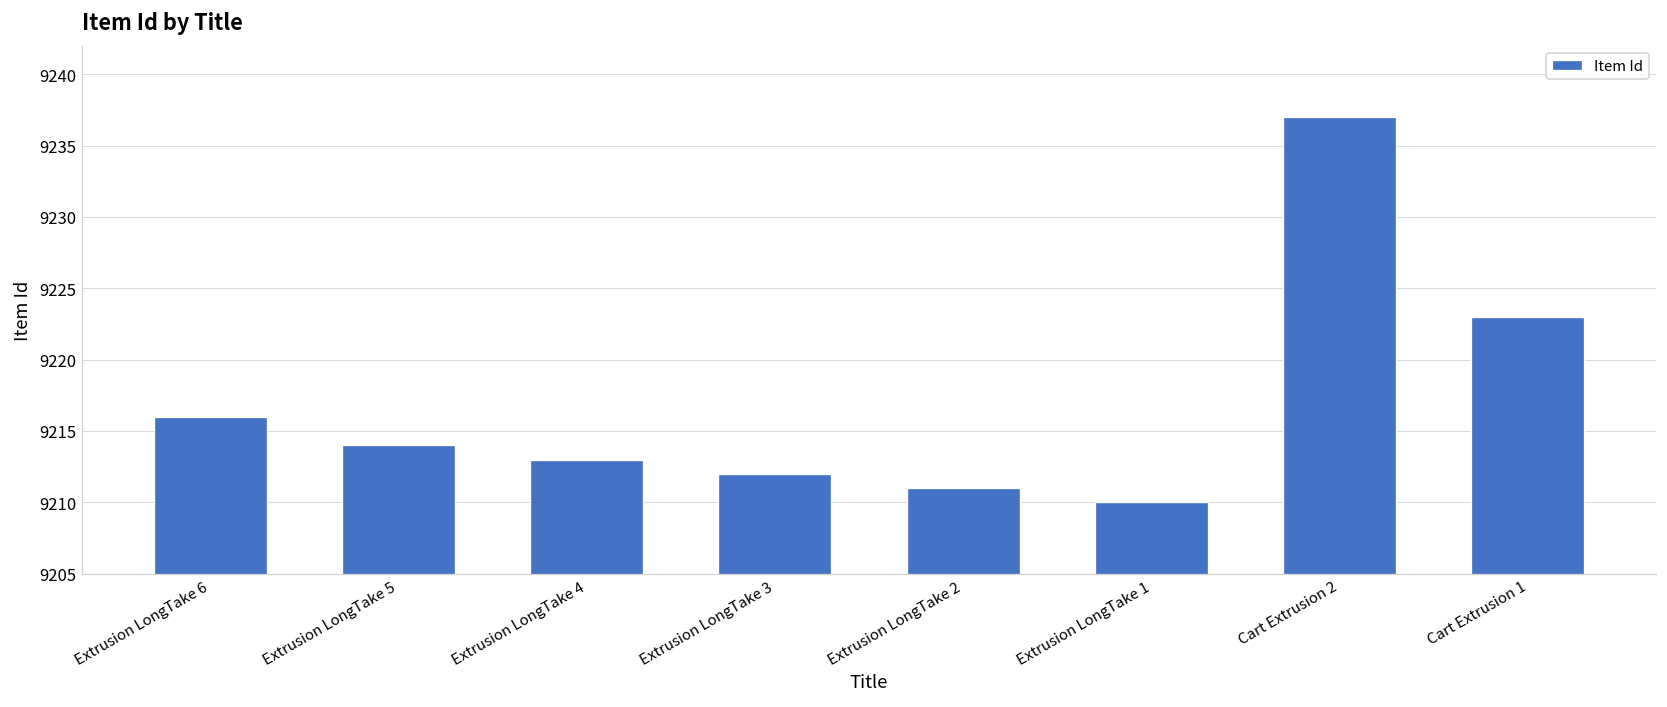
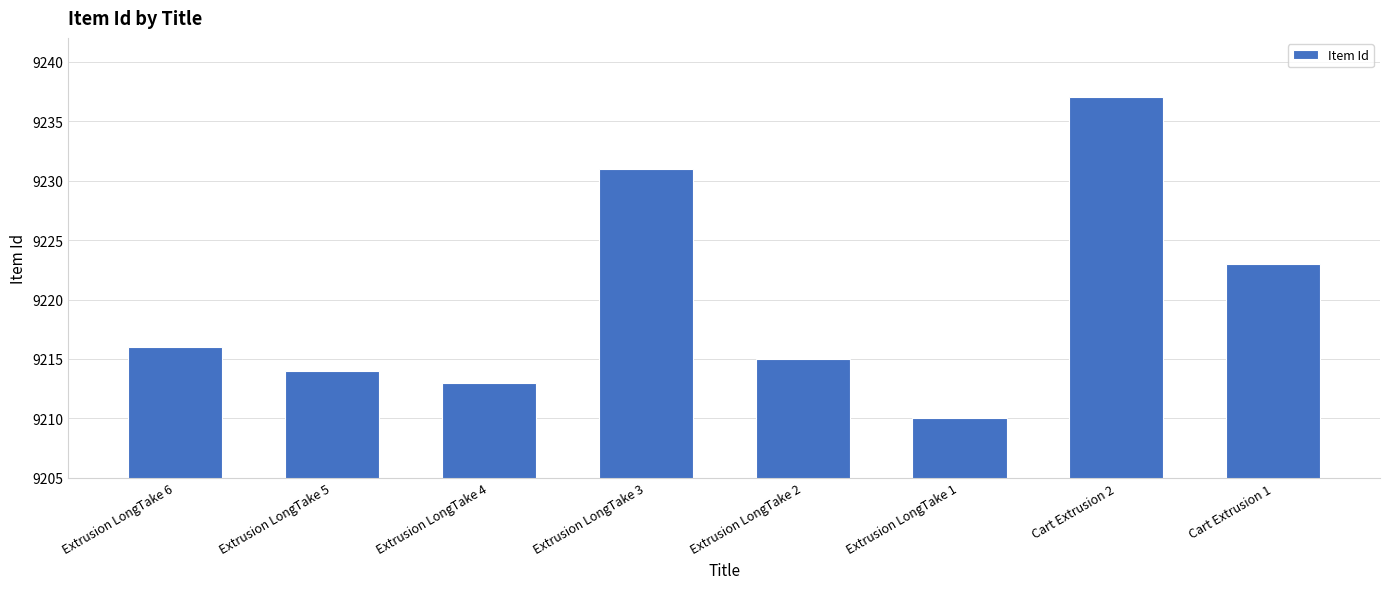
  {
    "Extrusion LongTake 6": 9216,
    "Extrusion LongTake 5": 9214,
    "Extrusion LongTake 4": 9213,
-   "Extrusion LongTake 3": 9212,
-   "Extrusion LongTake 2": 9211,
+   "Extrusion LongTake 3": 9231,
+   "Extrusion LongTake 2": 9215,
    "Extrusion LongTake 1": 9210,
    "Cart Extrusion 2": 9237,
    "Cart Extrusion 1": 9223
  }
